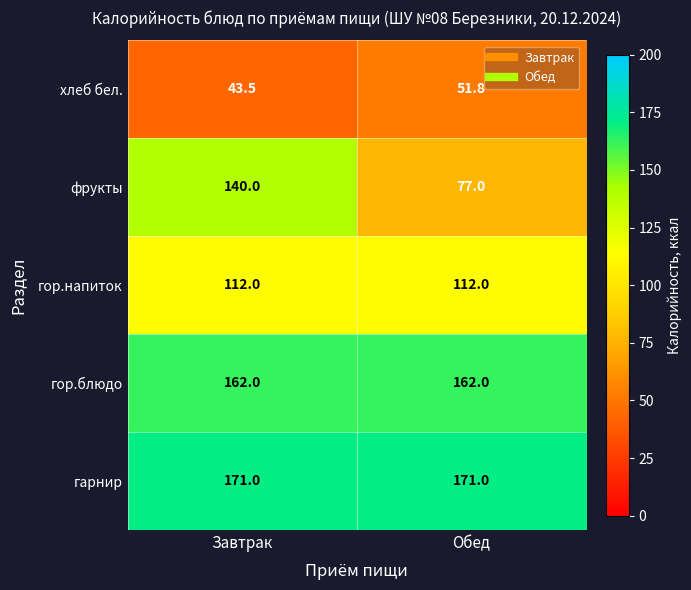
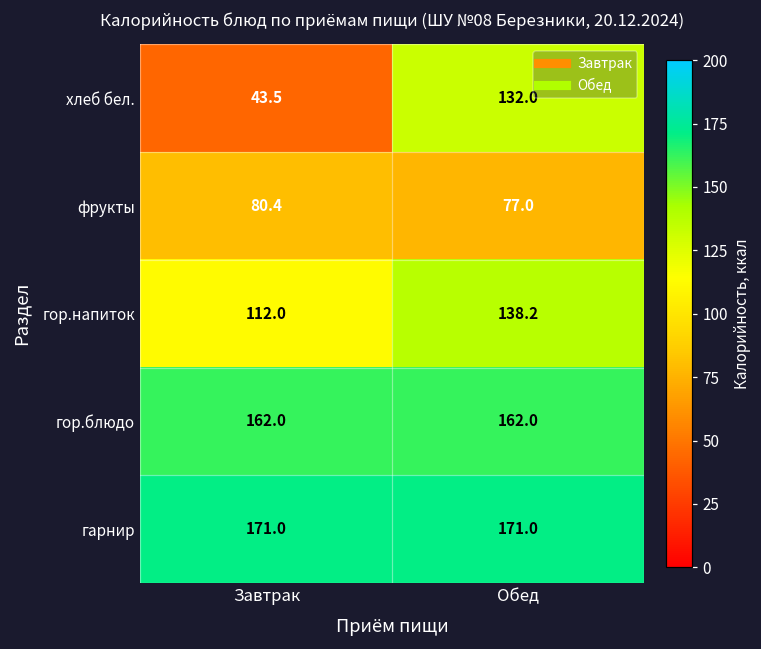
  {
    "хлеб бел.": {
      "Завтрак": 43.5,
-     "Обед": 51.8
+     "Обед": 132.0
    },
    "фрукты": {
-     "Завтрак": 140.0,
+     "Завтрак": 80.4,
      "Обед": 77.0
    },
    "гор.напиток": {
      "Завтрак": 112.0,
-     "Обед": 112.0
+     "Обед": 138.2
    },
    "гор.блюдо": {
      "Завтрак": 162.0,
      "Обед": 162.0
    },
    "гарнир": {
      "Завтрак": 171.0,
      "Обед": 171.0
    }
  }
